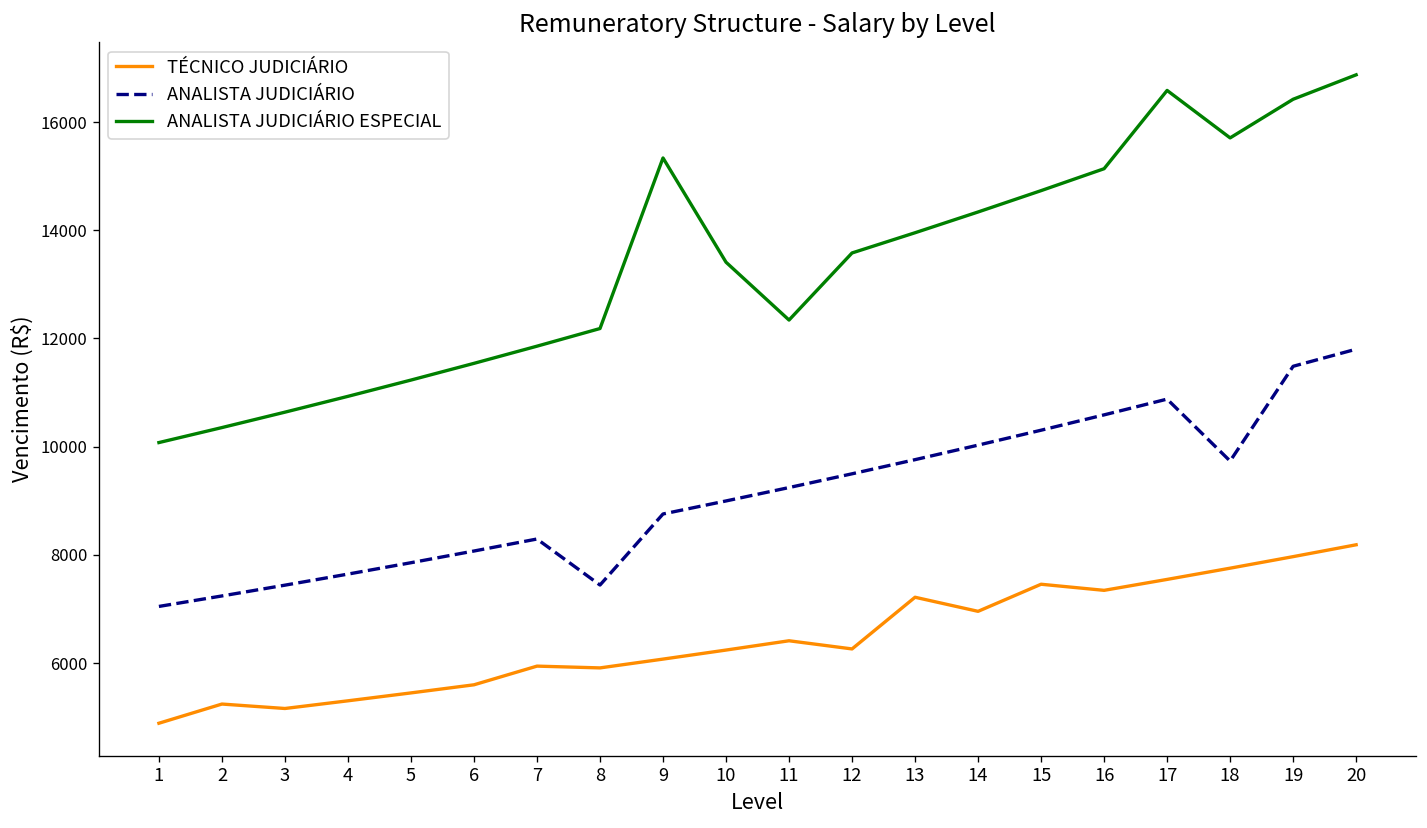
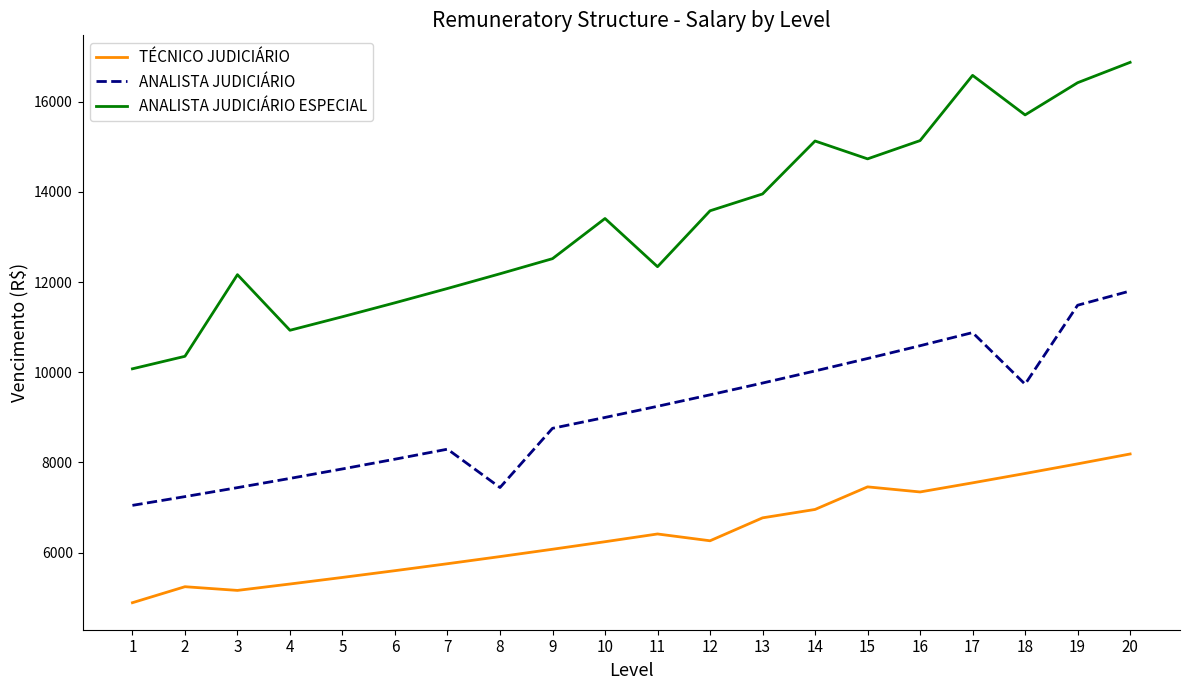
  {
    "TÉCNICO JUDICIÁRIO": {
      "1": 4900,
      "2": 5200,
      "3": 5200,
      "4": 5300,
      "5": 5500,
      "6": 5600,
-     "7": 5900,
+     "7": 5800,
      "8": 5900,
      "9": 6100,
      "10": 6200,
      "11": 6400,
      "12": 6300,
-     "13": 7200,
+     "13": 6800,
      "14": 7000,
      "15": 7500,
      "16": 7300,
      "17": 7500,
      "18": 7800,
      "19": 8000,
      "20": 8200
    },
    "ANALISTA JUDICIÁRIO": {
      "1": 7000,
      "2": 7200,
      "3": 7400,
      "4": 7600,
      "5": 7900,
      "6": 8100,
      "7": 8300,
      "8": 7400,
      "9": 8800,
      "10": 9000,
      "11": 9200,
      "12": 9500,
      "13": 9800,
      "14": 10000,
      "15": 10300,
      "16": 10600,
      "17": 10900,
      "18": 9700,
      "19": 11500,
      "20": 11800
    },
    "ANALISTA JUDICIÁRIO ESPECIAL": {
      "1": 10100,
      "2": 10400,
-     "3": 10600,
+     "3": 12200,
      "4": 10900,
      "5": 11200,
      "6": 11500,
      "7": 11900,
      "8": 12200,
-     "9": 15300,
+     "9": 12500,
      "10": 13400,
      "11": 12300,
      "12": 13600,
      "13": 14000,
-     "14": 14300,
+     "14": 15100,
      "15": 14700,
      "16": 15100,
      "17": 16600,
      "18": 15700,
      "19": 16400,
      "20": 16900
    }
  }
